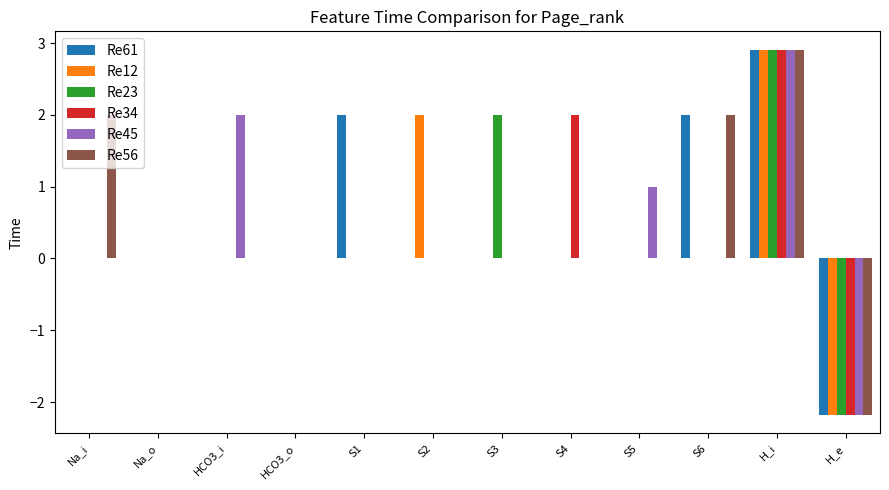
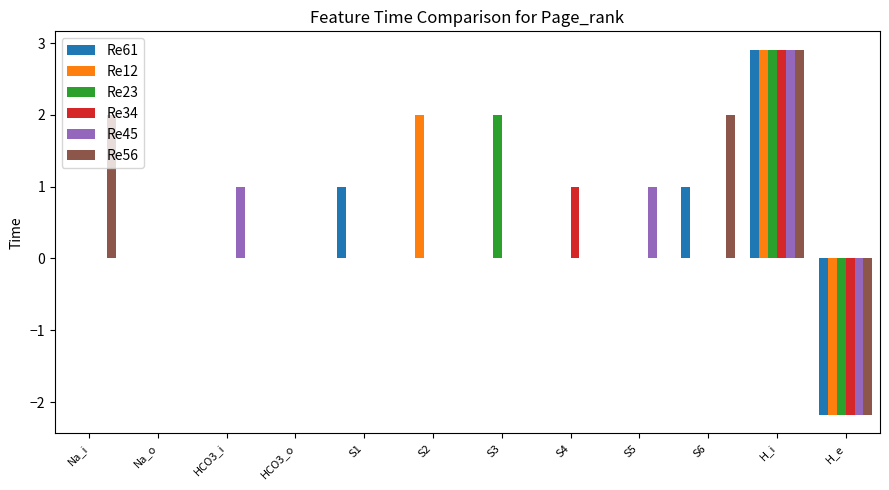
  {
    "Re61": {
      "Na_i": 0,
      "Na_o": 0,
      "HCO3_i": 0,
      "HCO3_o": 0,
-     "S1": 2,
+     "S1": 1,
      "S2": 0,
      "S3": 0,
      "S4": 0,
      "S5": 0,
-     "S6": 2,
+     "S6": 1,
      "H_i": 2.9,
      "H_e": -2.2
    },
    "Re12": {
      "Na_i": 0,
      "Na_o": 0,
      "HCO3_i": 0,
      "HCO3_o": 0,
      "S1": 0,
      "S2": 2,
      "S3": 0,
      "S4": 0,
      "S5": 0,
      "S6": 0,
      "H_i": 2.9,
      "H_e": -2.2
    },
    "Re23": {
      "Na_i": 0,
      "Na_o": 0,
      "HCO3_i": 0,
      "HCO3_o": 0,
      "S1": 0,
      "S2": 0,
      "S3": 2,
      "S4": 0,
      "S5": 0,
      "S6": 0,
      "H_i": 2.9,
      "H_e": -2.2
    },
    "Re34": {
      "Na_i": 0,
      "Na_o": 0,
      "HCO3_i": 0,
      "HCO3_o": 0,
      "S1": 0,
      "S2": 0,
      "S3": 0,
-     "S4": 2,
+     "S4": 1,
      "S5": 0,
      "S6": 0,
      "H_i": 2.9,
      "H_e": -2.2
    },
    "Re45": {
      "Na_i": 0,
      "Na_o": 0,
-     "HCO3_i": 2,
+     "HCO3_i": 1,
      "HCO3_o": 0,
      "S1": 0,
      "S2": 0,
      "S3": 0,
      "S4": 0,
      "S5": 1,
      "S6": 0,
      "H_i": 2.9,
      "H_e": -2.2
    },
    "Re56": {
      "Na_o": 0,
      "HCO3_i": 0,
      "HCO3_o": 0,
      "S1": 0,
      "S2": 0,
      "S3": 0,
      "S4": 0,
      "S5": 0,
      "S6": 2,
      "H_i": 2.9,
      "H_e": -2.2
    }
  }
